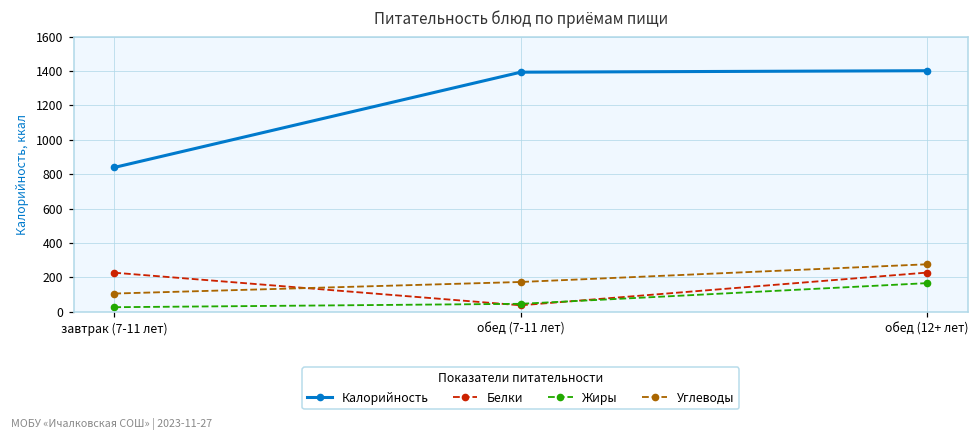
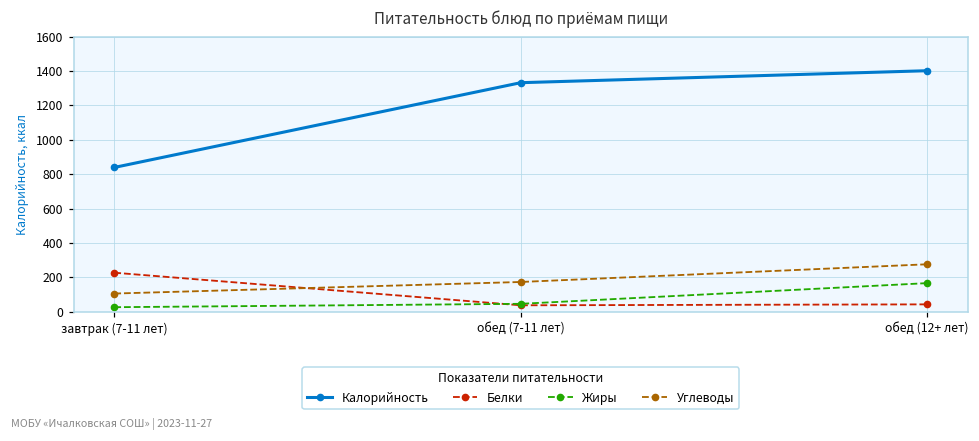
  {
    "Калорийность": {
      "завтрак (7-11 лет)": 840,
-     "обед (7-11 лет)": 1390,
+     "обед (7-11 лет)": 1330,
      "обед (12+ лет)": 1400
    },
    "Белки": {
      "завтрак (7-11 лет)": 230,
-     "обед (12+ лет)": 230
+     "обед (12+ лет)": 40
    },
    "Жиры": {
      "завтрак (7-11 лет)": 30,
      "обед (12+ лет)": 170
    },
    "Углеводы": {
      "завтрак (7-11 лет)": 110,
      "обед (7-11 лет)": 170,
      "обед (12+ лет)": 280
    }
  }
